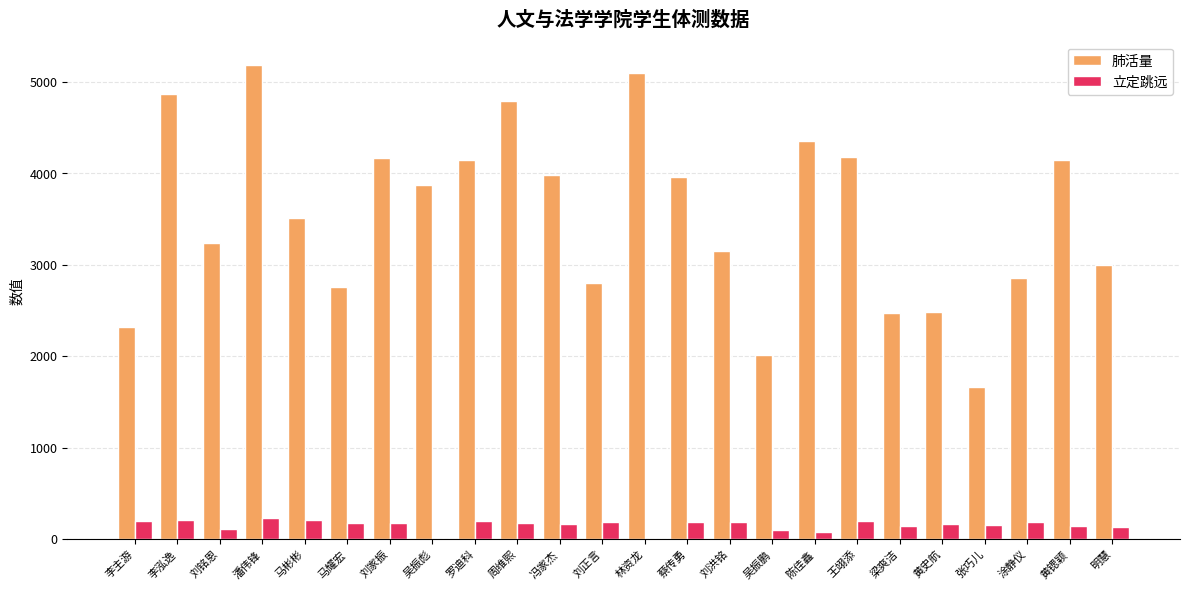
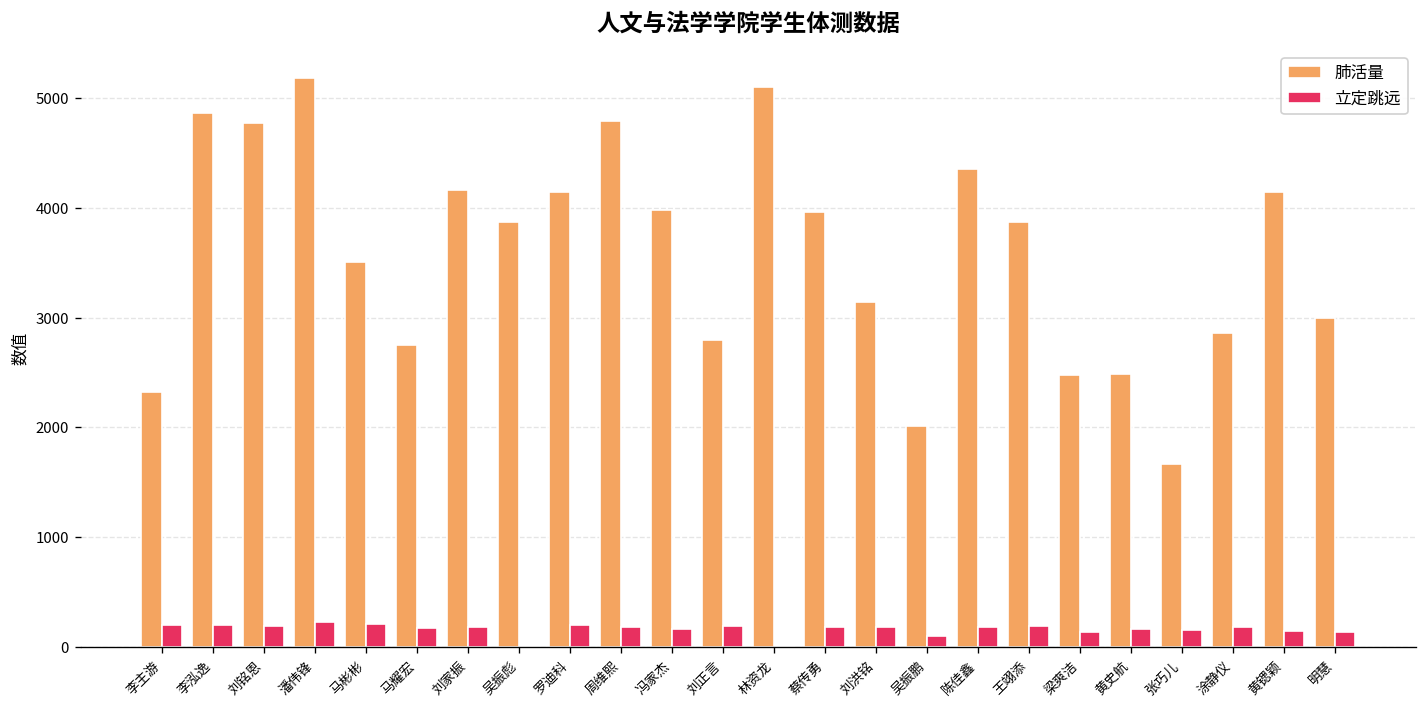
  {
    "肺活量": {
      "李主游": 2300,
      "李泓逸": 4900,
-     "刘铭恩": 3200,
+     "刘铭恩": 4800,
      "潘伟锋": 5200,
      "马彬彬": 3500,
      "马耀宏": 2800,
      "刘家振": 4200,
      "吴振彪": 3900,
      "罗迪科": 4100,
      "周维熙": 4800,
      "冯家杰": 4000,
      "刘正言": 2800,
      "林资龙": 5100,
      "蔡传勇": 4000,
      "刘洪铭": 3100,
      "吴振鹏": 2000,
      "陈佳鑫": 4400,
-     "王翊添": 4200,
+     "王翊添": 3900,
      "梁爽洁": 2500,
      "黄史航": 2500,
      "张巧儿": 1700,
      "涂静仪": 2900,
      "黄锶颖": 4100,
      "明慧": 3000
    },
    "立定跳远": {
      "李主游": 200,
      "李泓逸": 200,
-     "刘铭恩": 100,
+     "刘铭恩": 200,
      "潘伟锋": 200,
      "马彬彬": 200,
      "马耀宏": 200,
      "刘家振": 200,
      "吴振彪": 0,
      "罗迪科": 200,
      "周维熙": 200,
      "冯家杰": 200,
      "刘正言": 200,
      "林资龙": 0,
      "蔡传勇": 200,
      "刘洪铭": 200,
      "吴振鹏": 100,
-     "陈佳鑫": 100,
+     "陈佳鑫": 200,
      "王翊添": 200,
      "梁爽洁": 100,
      "黄史航": 200,
      "张巧儿": 200,
      "涂静仪": 200,
      "黄锶颖": 100,
      "明慧": 100
    }
  }
